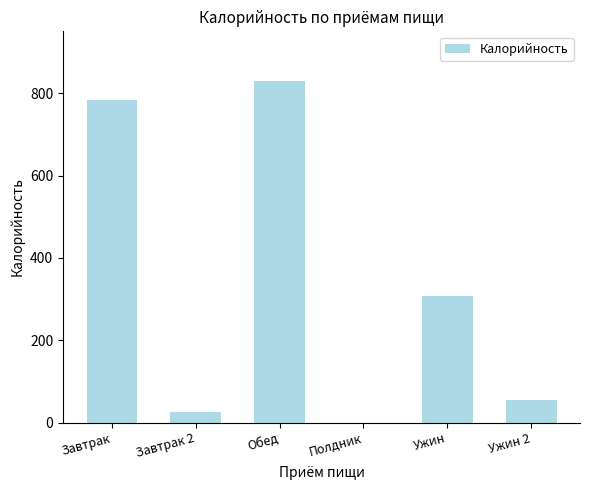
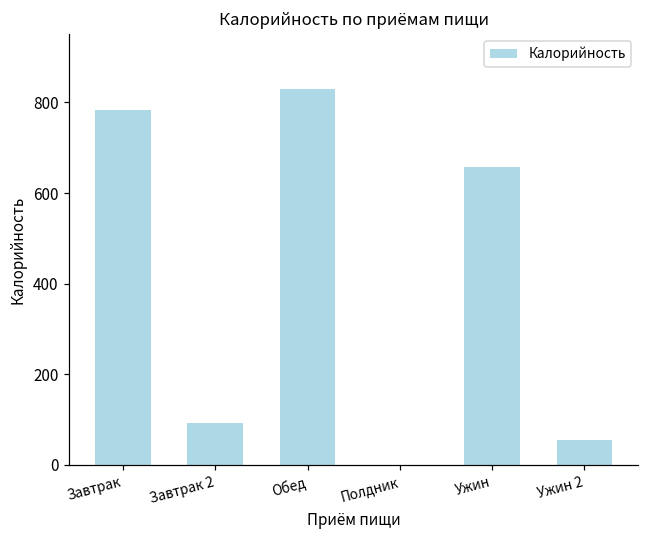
  {
    "Завтрак": 780,
-   "Завтрак 2": 30,
+   "Завтрак 2": 90,
    "Обед": 830,
    "Полдник": 0,
-   "Ужин": 310,
+   "Ужин": 660,
    "Ужин 2": 50
  }
